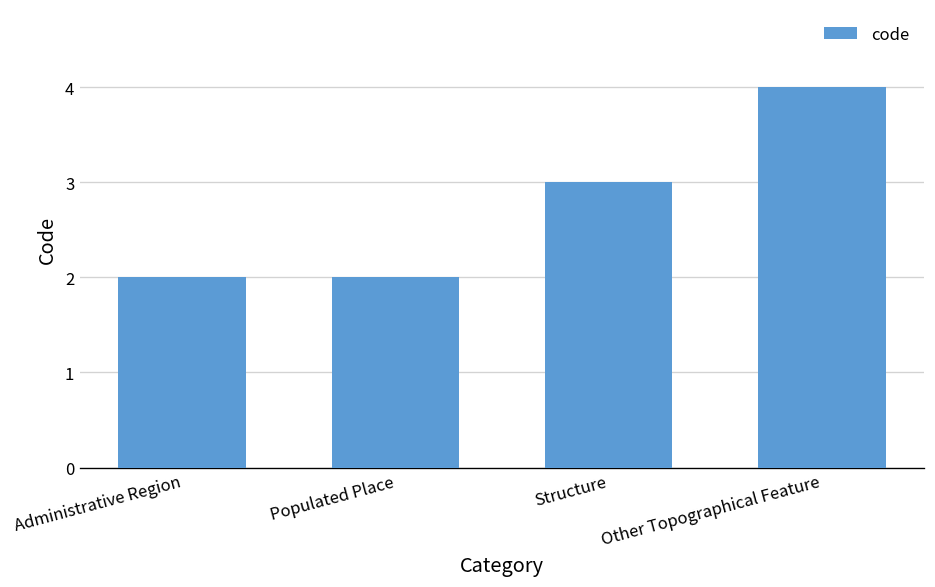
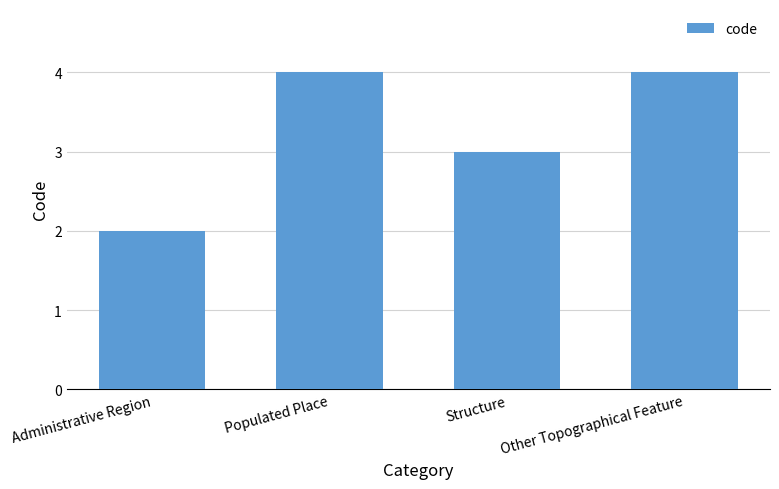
  {
    "Administrative Region": 2,
-   "Populated Place": 2,
+   "Populated Place": 4,
    "Structure": 3,
    "Other Topographical Feature": 4
  }
